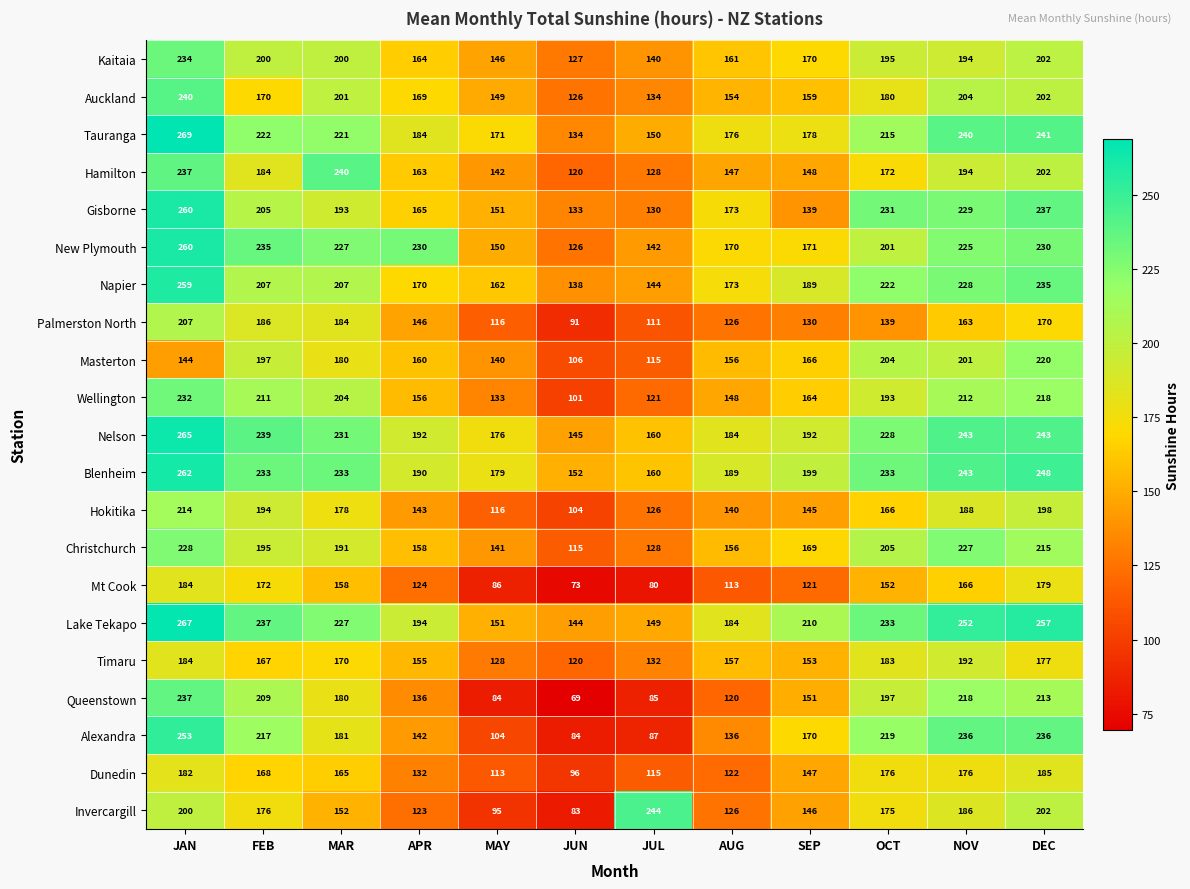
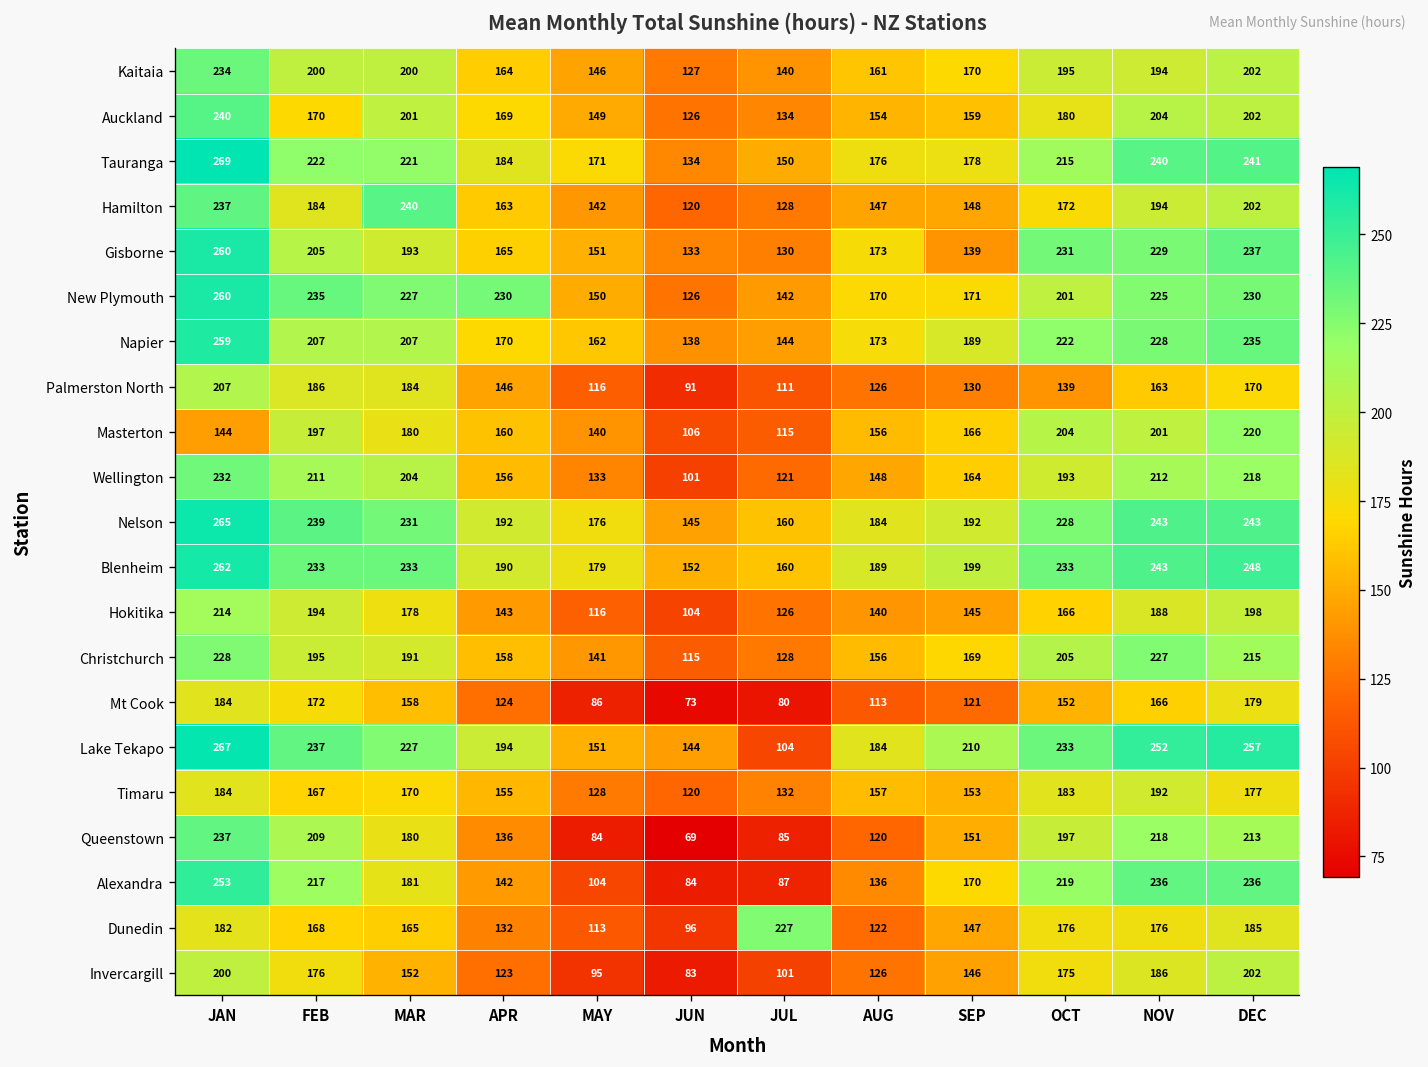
  {
    "Lake Tekapo": {
      "JAN": 267,
      "FEB": 237,
      "MAR": 227,
      "APR": 194,
      "MAY": 151,
      "JUN": 144,
-     "JUL": 149,
+     "JUL": 104,
      "AUG": 184,
      "SEP": 210,
      "OCT": 233,
      "NOV": 252,
      "DEC": 257
    },
    "Dunedin": {
      "JAN": 182,
      "FEB": 168,
      "MAR": 165,
      "APR": 132,
      "MAY": 113,
      "JUN": 96,
-     "JUL": 115,
+     "JUL": 227,
      "AUG": 122,
      "SEP": 147,
      "OCT": 176,
      "NOV": 176,
      "DEC": 185
    },
    "Invercargill": {
      "JAN": 200,
      "FEB": 176,
      "MAR": 152,
      "APR": 123,
      "MAY": 95,
      "JUN": 83,
-     "JUL": 244,
+     "JUL": 101,
      "AUG": 126,
      "SEP": 146,
      "OCT": 175,
      "NOV": 186,
      "DEC": 202
    }
  }
